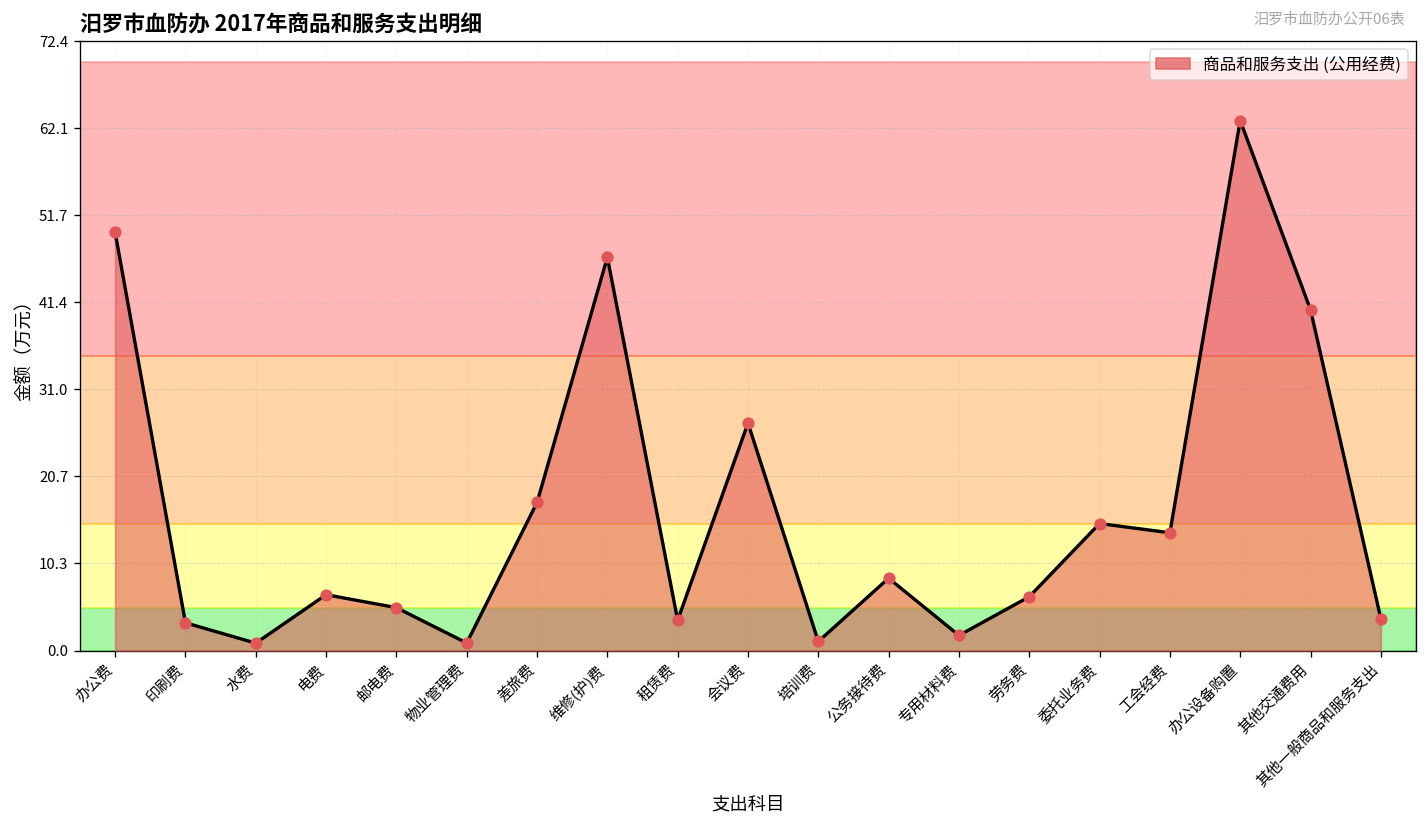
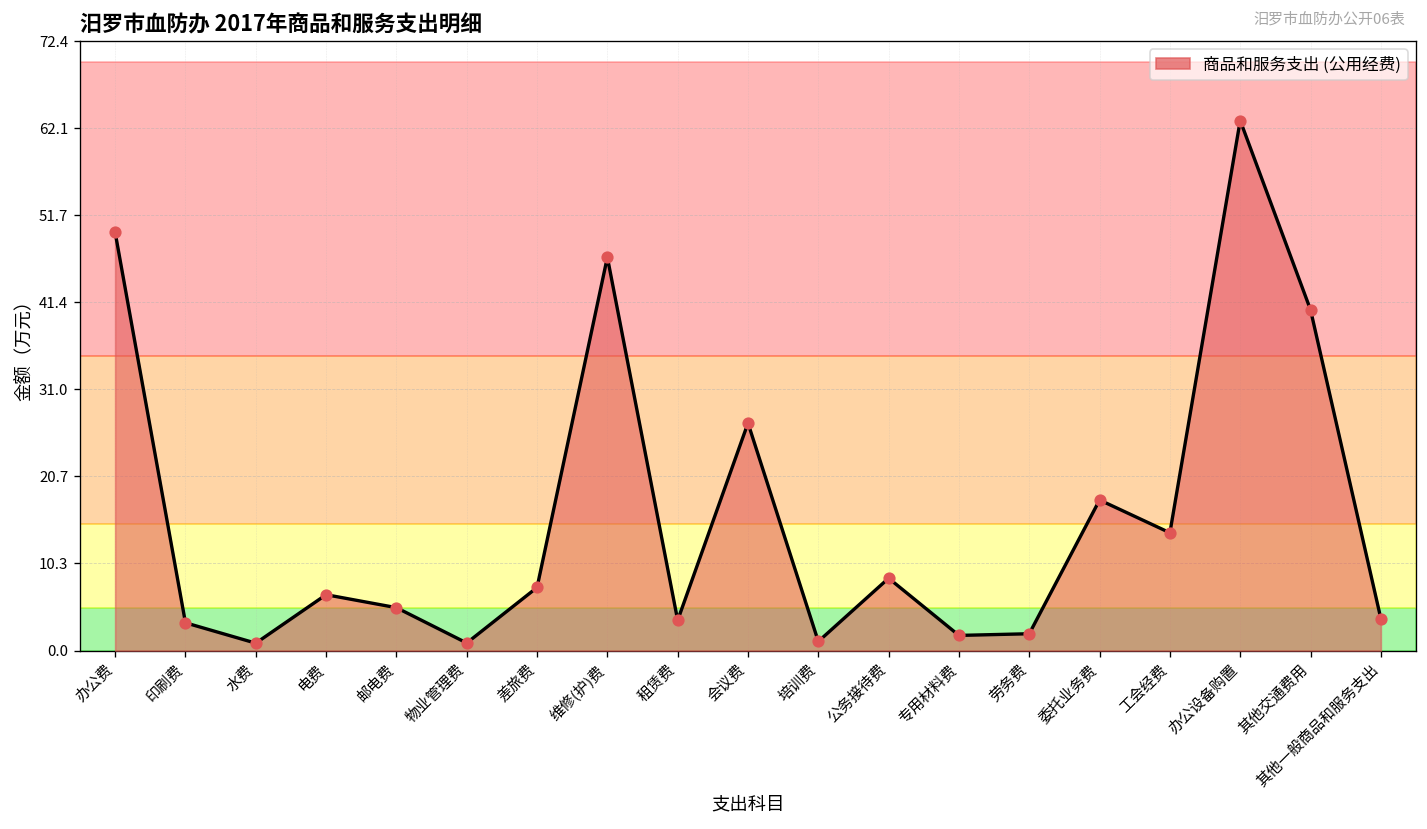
  {
    "办公费": 50,
    "印刷费": 3,
    "水费": 1,
    "电费": 7,
    "邮电费": 5,
    "物业管理费": 1,
-   "差旅费": 18,
+   "差旅费": 8,
    "维修(护)费": 47,
    "租赁费": 4,
    "会议费": 27,
    "培训费": 1,
    "公务接待费": 9,
    "专用材料费": 2,
-   "劳务费": 6,
-   "委托业务费": 15,
+   "劳务费": 2,
+   "委托业务费": 18,
    "工会经费": 14,
    "办公设备购置": 63,
    "其他交通费用": 41,
    "其他一般商品和服务支出": 4
  }
